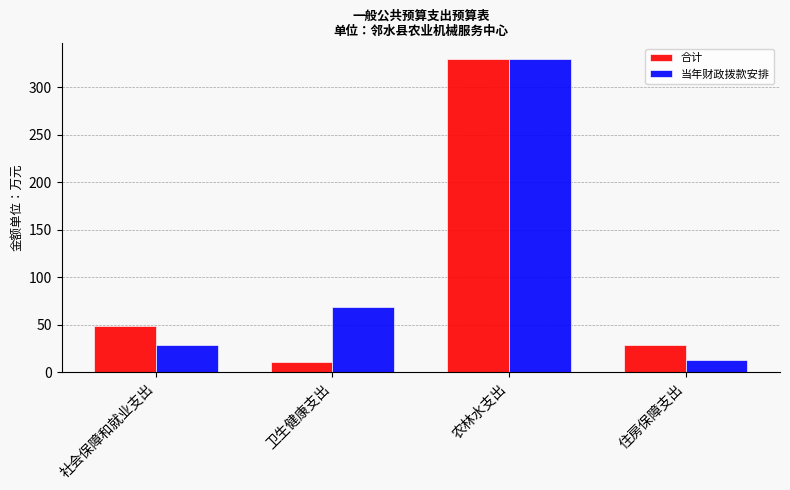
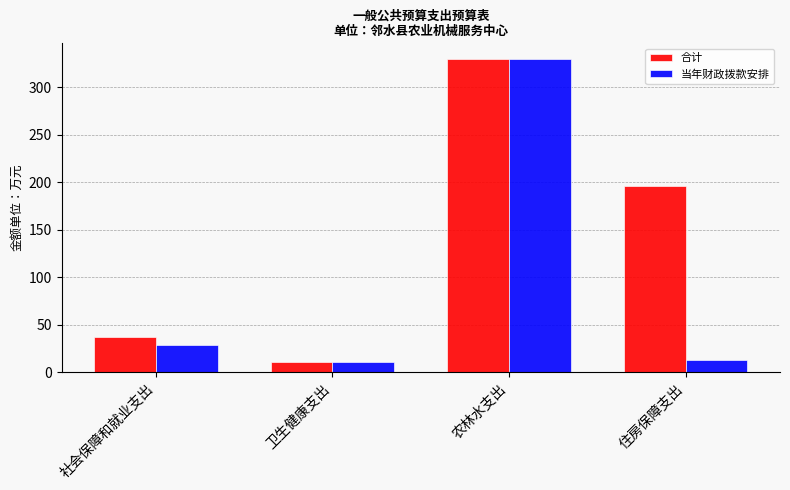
  {
    "合计": {
-     "社会保障和就业支出": 50,
+     "社会保障和就业支出": 40,
      "卫生健康支出": 10,
      "农林水支出": 330,
-     "住房保障支出": 30
+     "住房保障支出": 200
    },
    "当年财政拨款安排": {
      "社会保障和就业支出": 30,
-     "卫生健康支出": 70,
+     "卫生健康支出": 10,
      "农林水支出": 330,
      "住房保障支出": 10
    }
  }
